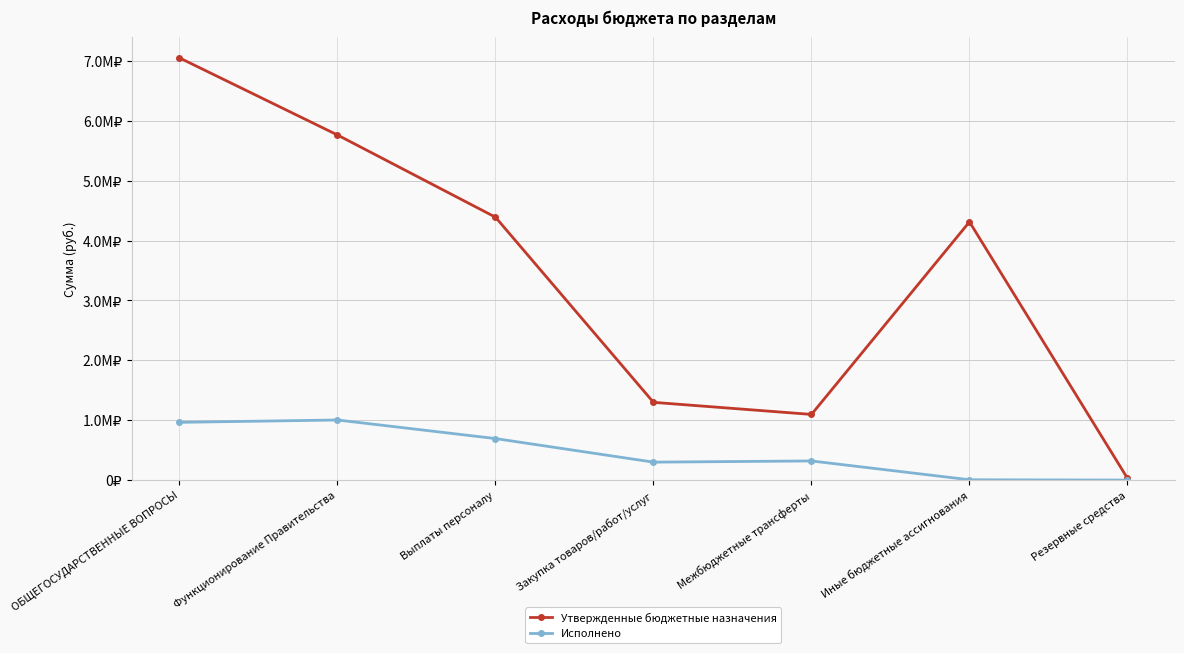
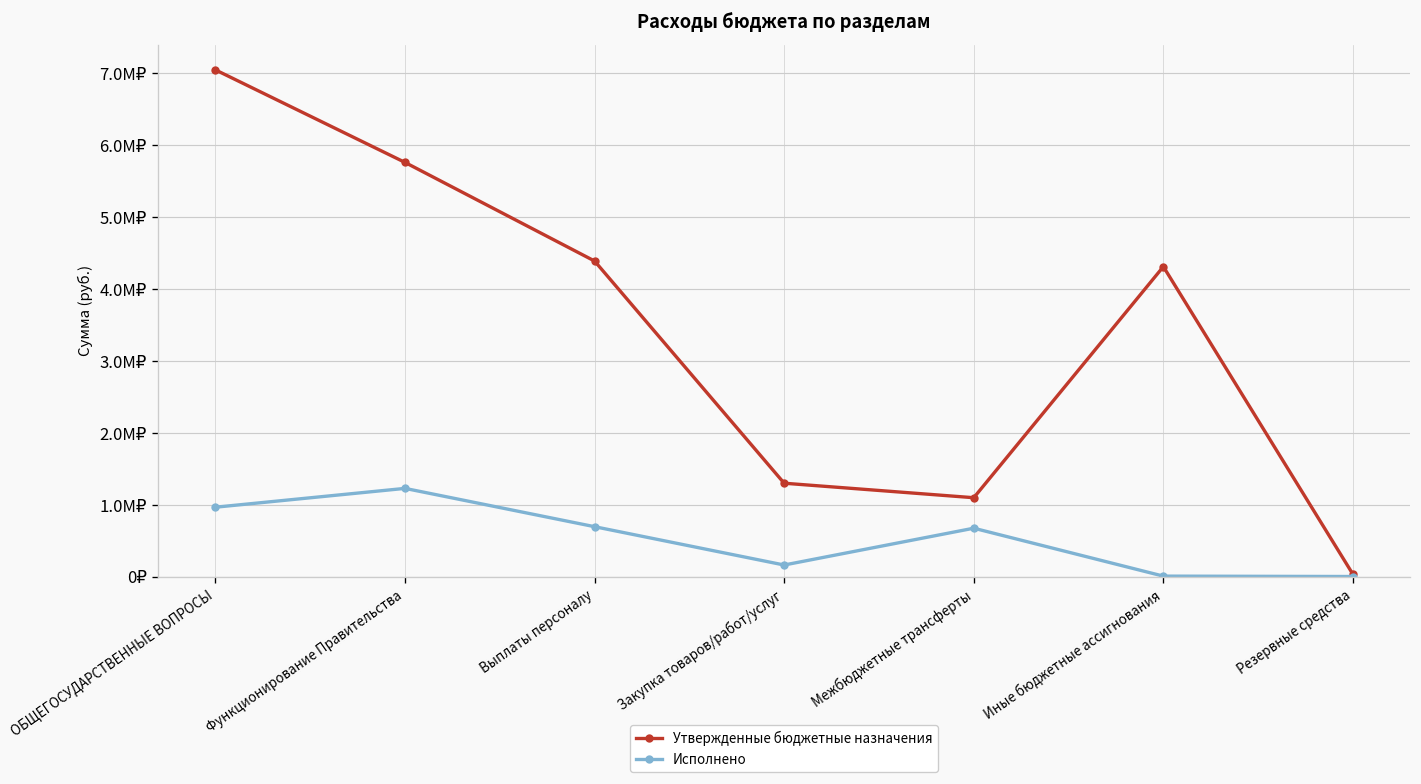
  {
    "Утвержденные бюджетные назначения": {
      "ОБЩЕГОСУДАРСТВЕННЫЕ ВОПРОСЫ": "7.1M₽",
      "Функционирование Правительства": "5.8M₽",
      "Выплаты персоналу": "4.4M₽",
      "Закупка товаров/работ/услуг": "1.3M₽",
      "Межбюджетные трансферты": "1.1M₽",
      "Иные бюджетные ассигнования": "4.3M₽"
    },
    "Исполнено": {
      "ОБЩЕГОСУДАРСТВЕННЫЕ ВОПРОСЫ": "1.0M₽",
-     "Функционирование Правительства": "1.0M₽",
+     "Функционирование Правительства": "1.2M₽",
      "Выплаты персоналу": "0.7M₽",
-     "Закупка товаров/работ/услуг": "0.3M₽",
-     "Межбюджетные трансферты": "0.3M₽",
+     "Закупка товаров/работ/услуг": "0.2M₽",
+     "Межбюджетные трансферты": "0.7M₽",
      "Иные бюджетные ассигнования": "0.0M₽"
    }
  }
